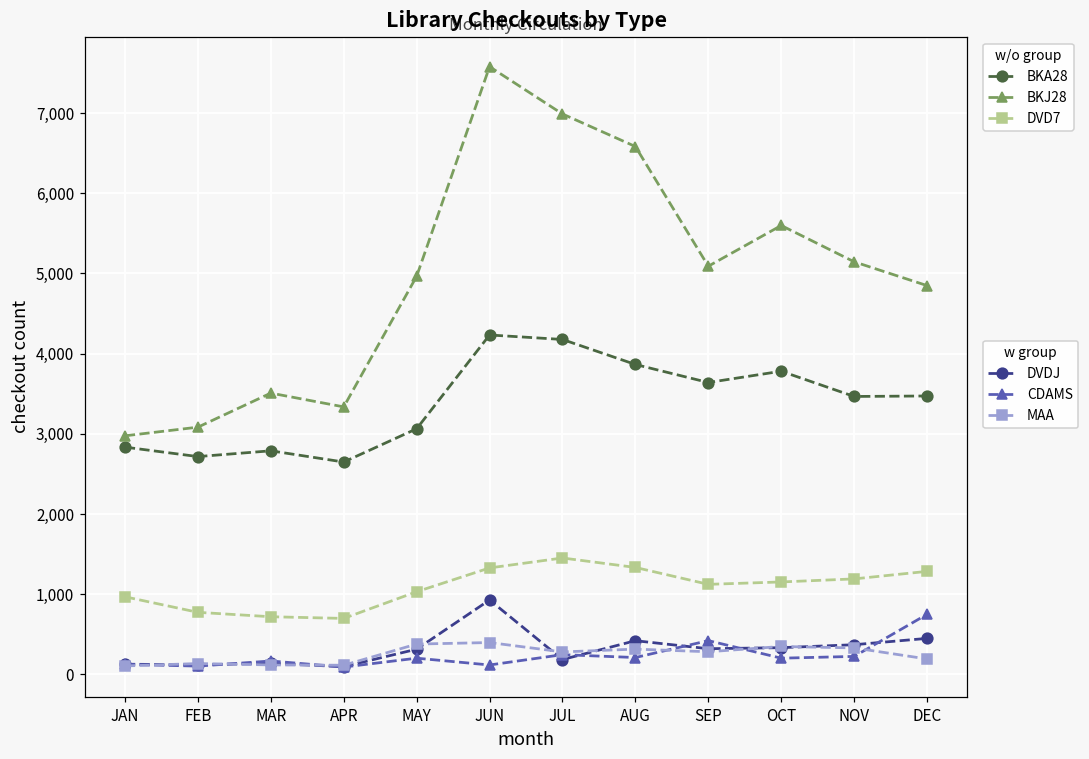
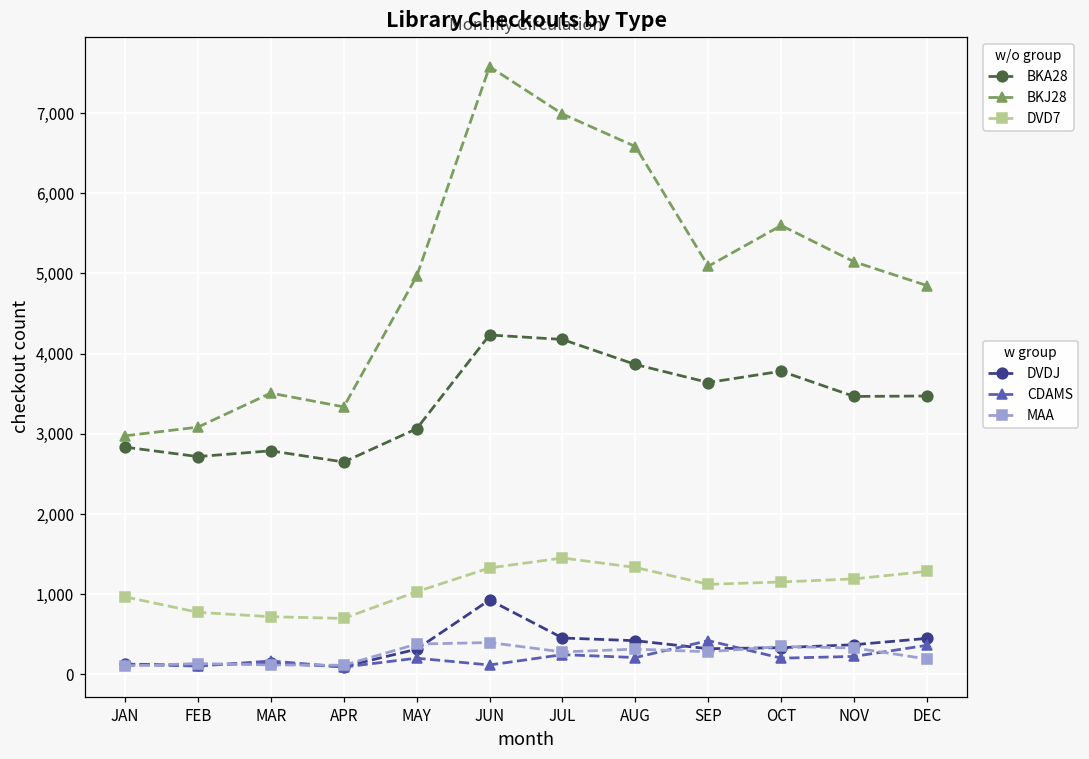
  {
    "DVDJ": {
      "MAY": 300,
      "JUN": 900,
-     "JUL": 200,
+     "JUL": 500,
      "AUG": 400,
      "SEP": 300,
      "NOV": 400,
      "DEC": 400
    },
    "CDAMS": {
      "MAY": 200,
      "JUN": 100,
      "AUG": 200,
      "SEP": 400,
      "OCT": 200,
      "NOV": 200,
-     "DEC": 700
+     "DEC": 400
    },
    "MAA": {
      "MAY": 400,
      "JUN": 400,
      "AUG": 300,
      "SEP": 300,
      "NOV": 300,
      "DEC": 200
    }
  }
